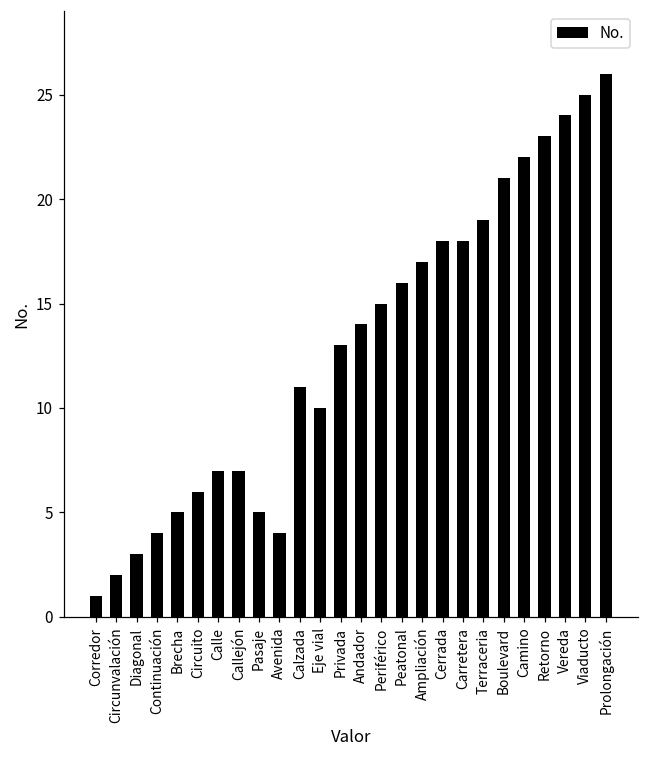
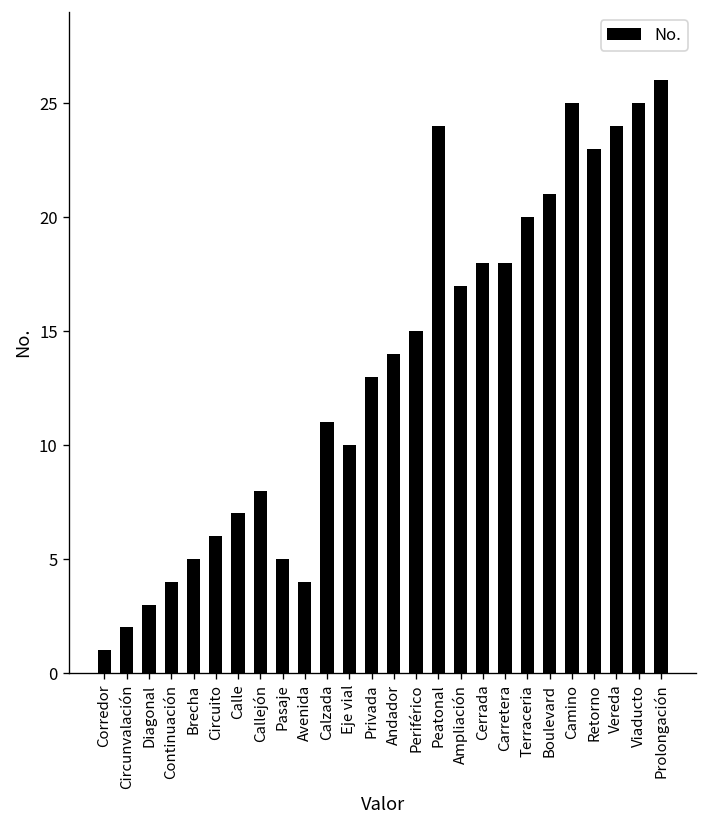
  {
    "Corredor": 1,
    "Circunvalación": 2,
    "Diagonal": 3,
    "Continuación": 4,
    "Brecha": 5,
    "Circuito": 6,
    "Calle": 7,
-   "Callejón": 7,
+   "Callejón": 8,
    "Pasaje": 5,
    "Avenida": 4,
    "Calzada": 11,
    "Eje vial": 10,
    "Privada": 13,
    "Andador": 14,
    "Periférico": 15,
-   "Peatonal": 16,
+   "Peatonal": 24,
    "Ampliación": 17,
    "Cerrada": 18,
    "Carretera": 18,
-   "Terraceria": 19,
+   "Terraceria": 20,
    "Boulevard": 21,
-   "Camino": 22,
+   "Camino": 25,
    "Retorno": 23,
    "Vereda": 24,
    "Viaducto": 25,
    "Prolongación": 26
  }
